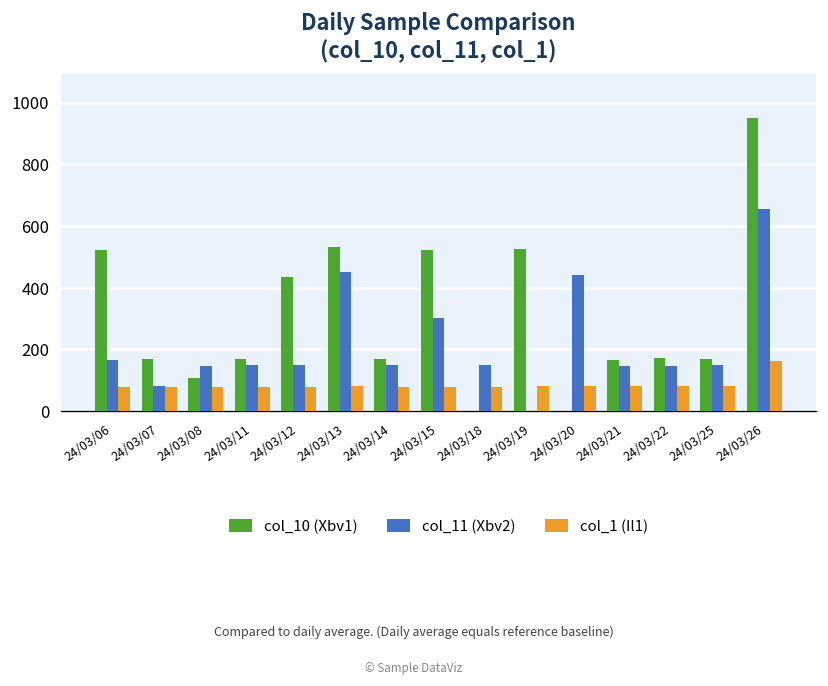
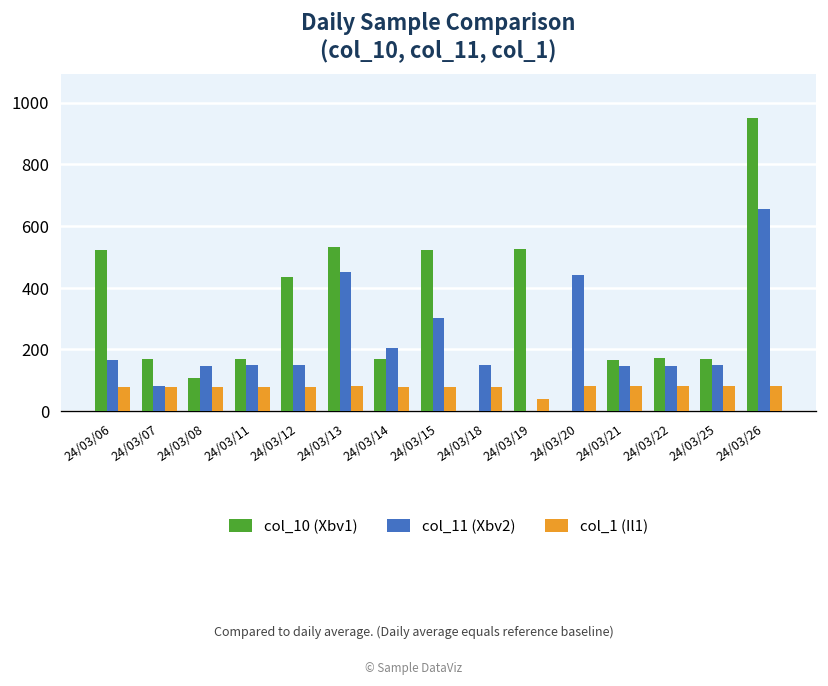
  {
    "col_10 (Xbv1)": {
      "24/03/06": 520,
      "24/03/07": 170,
      "24/03/08": 110,
      "24/03/11": 170,
      "24/03/12": 430,
      "24/03/13": 530,
      "24/03/14": 170,
      "24/03/15": 520,
      "24/03/18": 0,
      "24/03/19": 530,
      "24/03/20": 0,
      "24/03/21": 170,
      "24/03/22": 170,
      "24/03/25": 170,
      "24/03/26": 950
    },
    "col_11 (Xbv2)": {
      "24/03/06": 170,
      "24/03/07": 80,
      "24/03/08": 150,
      "24/03/11": 150,
      "24/03/12": 150,
      "24/03/13": 450,
-     "24/03/14": 150,
+     "24/03/14": 210,
      "24/03/15": 300,
      "24/03/18": 150,
      "24/03/19": 0,
      "24/03/20": 440,
      "24/03/21": 150,
      "24/03/22": 150,
      "24/03/25": 150,
      "24/03/26": 660
    },
    "col_1 (Il1)": {
      "24/03/06": 80,
      "24/03/07": 80,
      "24/03/08": 80,
      "24/03/11": 80,
      "24/03/12": 80,
      "24/03/13": 80,
      "24/03/14": 80,
      "24/03/15": 80,
      "24/03/18": 80,
-     "24/03/19": 80,
+     "24/03/19": 40,
      "24/03/20": 80,
      "24/03/21": 80,
      "24/03/22": 80,
      "24/03/25": 80,
-     "24/03/26": 160
+     "24/03/26": 80
    }
  }
